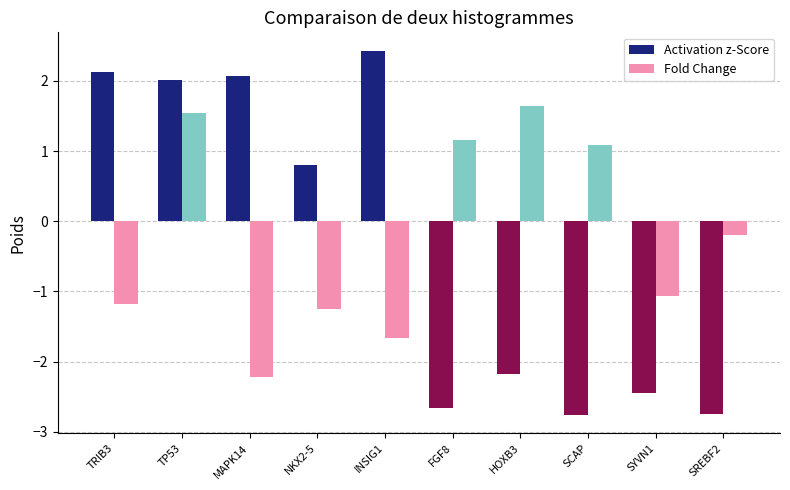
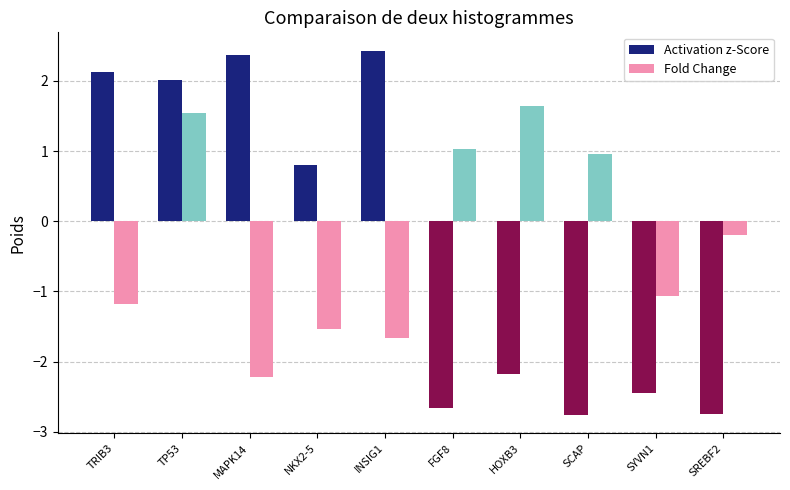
  {
    "Activation z-Score": {
      "TRIB3": 2.1,
      "TP53": 2.0,
-     "MAPK14": 2.1,
+     "MAPK14": 2.4,
      "NKX2-5": 0.8,
      "INSIG1": 2.4,
      "FGF8": -2.7,
      "HOXB3": -2.2,
      "SCAP": -2.8,
      "SYVN1": -2.4,
      "SREBF2": -2.7
    },
    "Fold Change": {
      "TRIB3": -1.2,
      "TP53": 1.5,
      "MAPK14": -2.2,
-     "NKX2-5": -1.3,
+     "NKX2-5": -1.5,
      "INSIG1": -1.7,
-     "FGF8": 1.2,
+     "FGF8": 1.0,
      "HOXB3": 1.6,
-     "SCAP": 1.1,
+     "SCAP": 1.0,
      "SYVN1": -1.1,
      "SREBF2": -0.2
    }
  }
